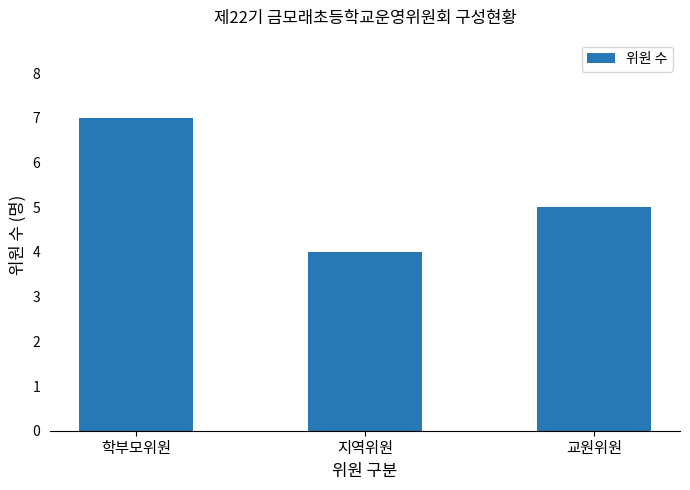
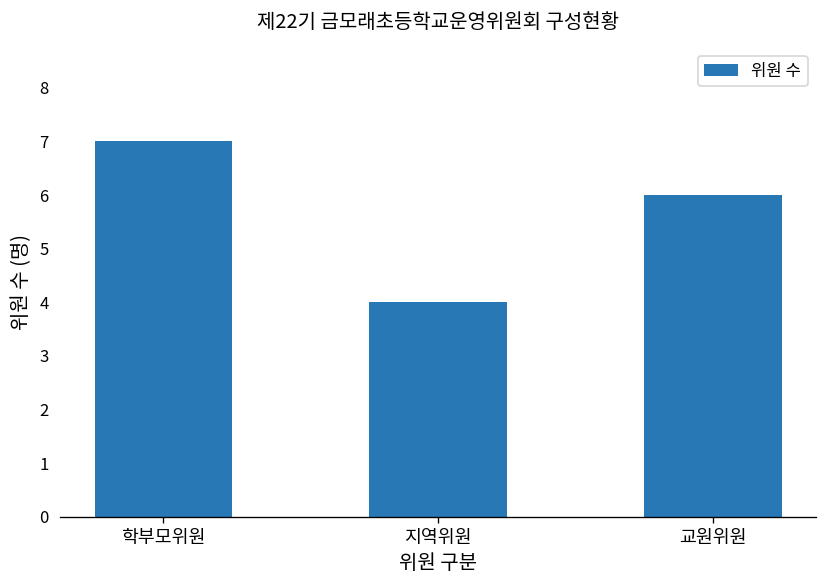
  {
    "학부모위원": 7,
    "지역위원": 4,
-   "교원위원": 5
+   "교원위원": 6
  }
